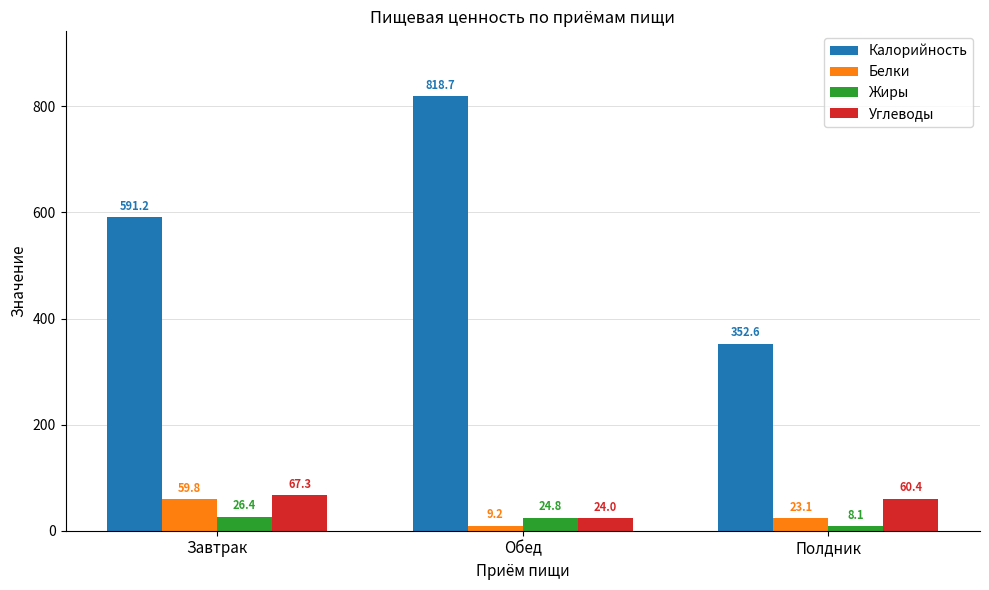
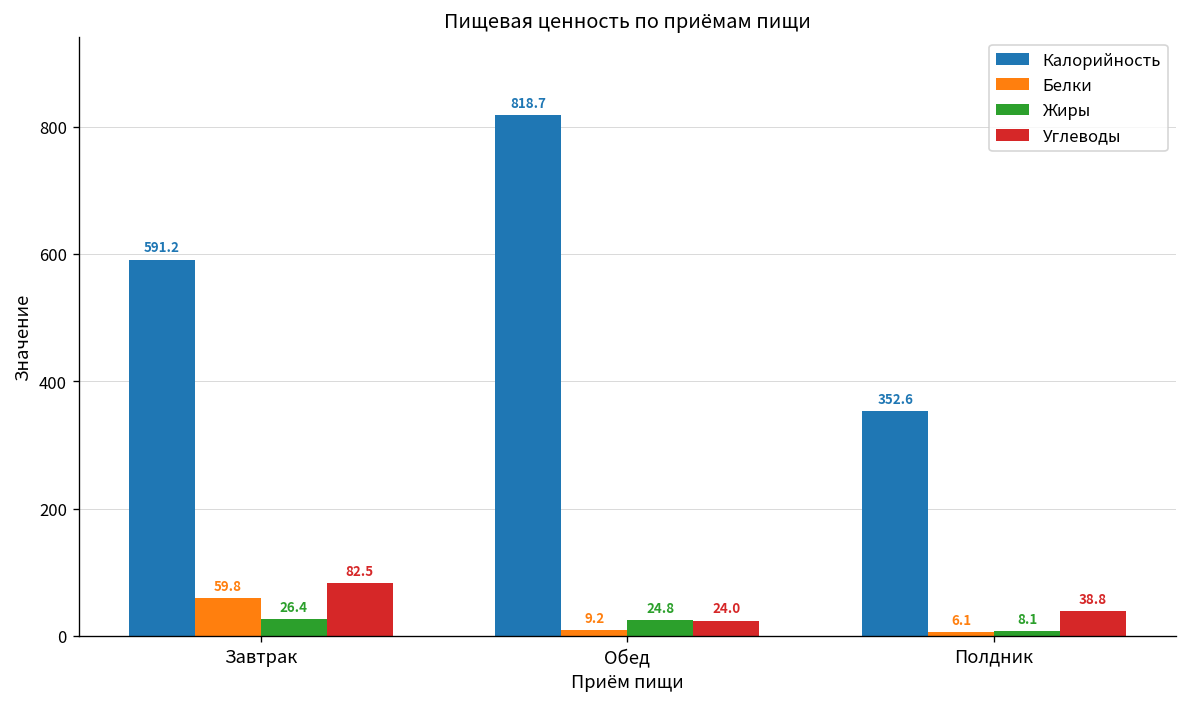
  {
    "Калорийность": {
      "Завтрак": 591.2,
      "Обед": 818.7,
      "Полдник": 352.6
    },
    "Белки": {
      "Завтрак": 59.8,
      "Обед": 9.2,
-     "Полдник": 23.1
+     "Полдник": 6.1
    },
    "Жиры": {
      "Завтрак": 26.4,
      "Обед": 24.8,
      "Полдник": 8.1
    },
    "Углеводы": {
-     "Завтрак": 67.3,
+     "Завтрак": 82.5,
      "Обед": 24.0,
-     "Полдник": 60.4
+     "Полдник": 38.8
    }
  }
